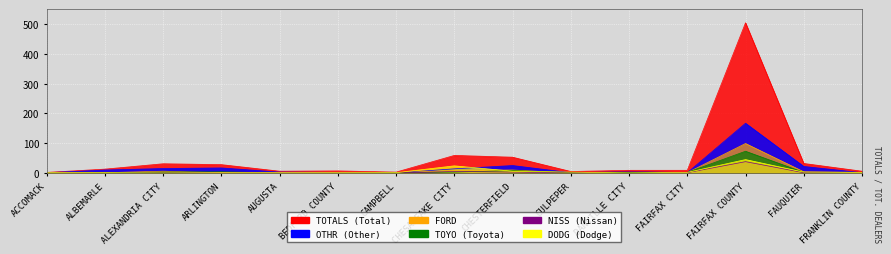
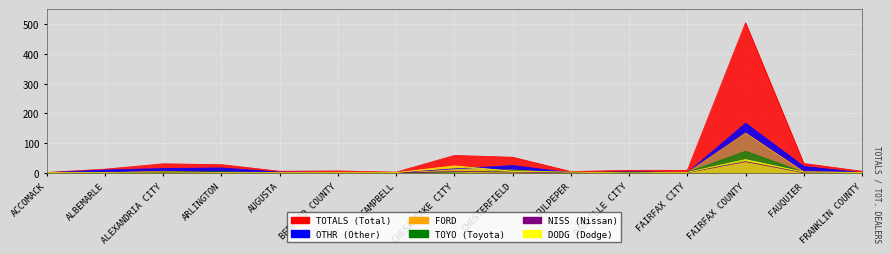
  {
    "FORD": {
-     "FAIRFAX COUNTY": 100
+     "FAIRFAX COUNTY": 130
    }
  }
